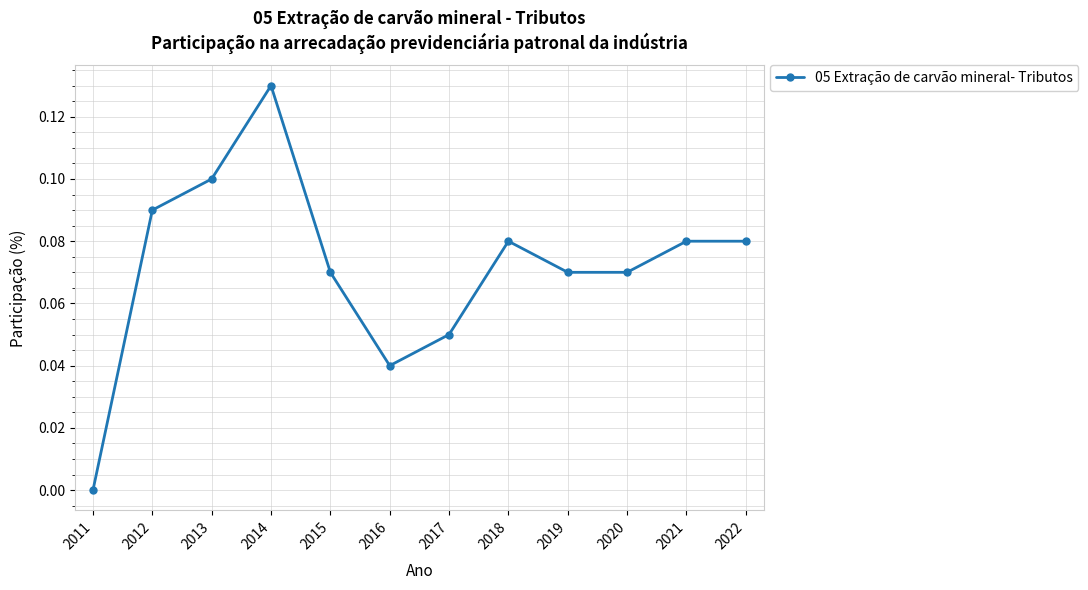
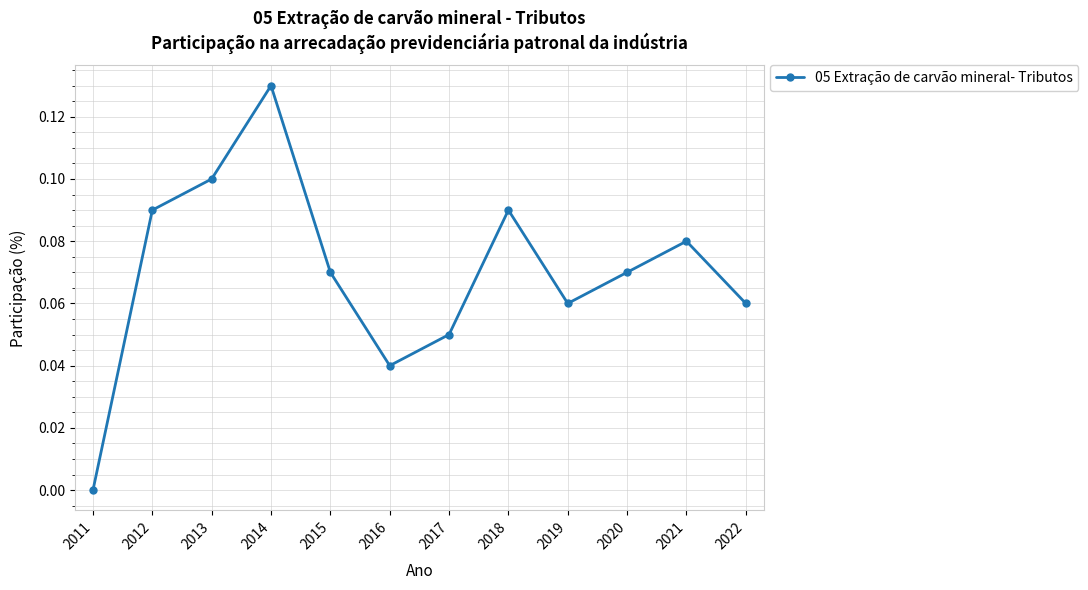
  {
    "2011": 0.00,
    "2012": 0.09,
    "2013": 0.10,
    "2014": 0.13,
    "2015": 0.07,
    "2016": 0.04,
    "2017": 0.05,
-   "2018": 0.08,
-   "2019": 0.07,
+   "2018": 0.09,
+   "2019": 0.06,
    "2020": 0.07,
    "2021": 0.08,
-   "2022": 0.08
+   "2022": 0.06
  }
